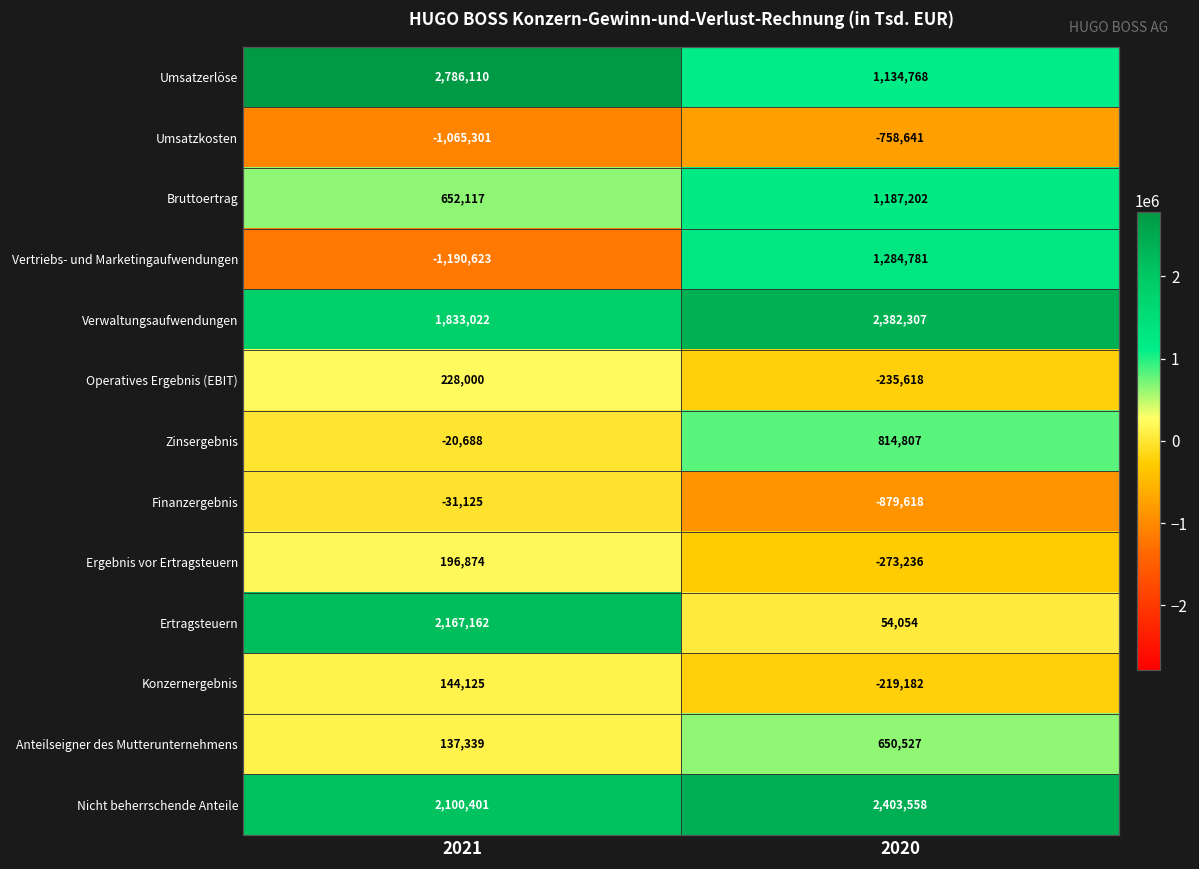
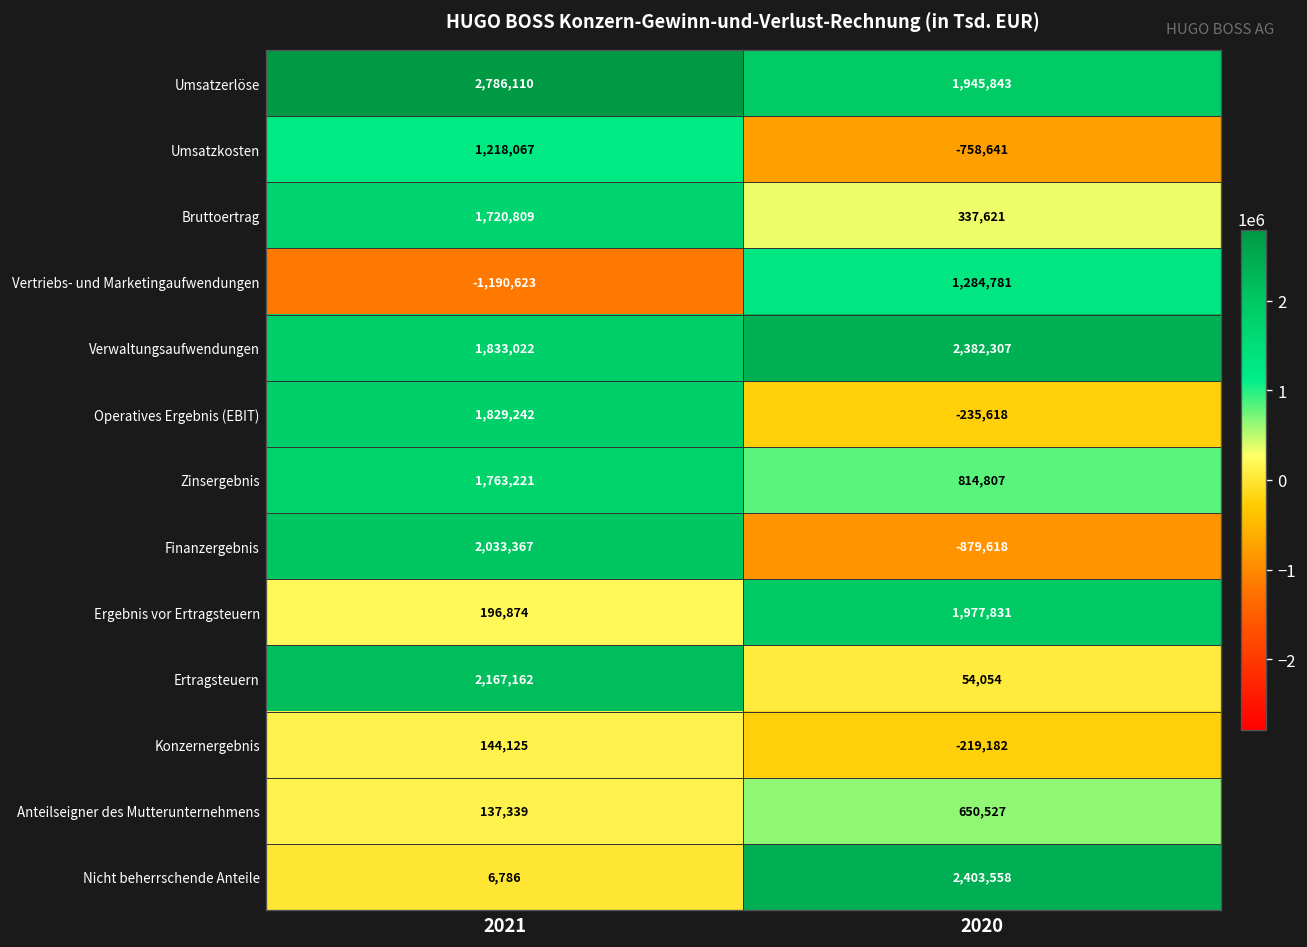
  {
    "Umsatzerlöse": {
      "2021": "2,786,110",
-     "2020": "1,134,768"
+     "2020": "1,945,843"
    },
    "Umsatzkosten": {
-     "2021": "-1,065,301",
+     "2021": "1,218,067",
      "2020": "-758,641"
    },
    "Bruttoertrag": {
-     "2021": "652,117",
-     "2020": "1,187,202"
+     "2021": "1,720,809",
+     "2020": "337,621"
    },
    "Vertriebs- und Marketingaufwendungen": {
      "2021": "-1,190,623",
      "2020": "1,284,781"
    },
    "Verwaltungsaufwendungen": {
      "2021": "1,833,022",
      "2020": "2,382,307"
    },
    "Operatives Ergebnis (EBIT)": {
-     "2021": "228,000",
+     "2021": "1,829,242",
      "2020": "-235,618"
    },
    "Zinsergebnis": {
-     "2021": "-20,688",
+     "2021": "1,763,221",
      "2020": "814,807"
    },
    "Finanzergebnis": {
-     "2021": "-31,125",
+     "2021": "2,033,367",
      "2020": "-879,618"
    },
    "Ergebnis vor Ertragsteuern": {
      "2021": "196,874",
-     "2020": "-273,236"
+     "2020": "1,977,831"
    },
    "Ertragsteuern": {
      "2021": "2,167,162",
      "2020": "54,054"
    },
    "Konzernergebnis": {
      "2021": "144,125",
      "2020": "-219,182"
    },
    "Anteilseigner des Mutterunternehmens": {
      "2021": "137,339",
      "2020": "650,527"
    },
    "Nicht beherrschende Anteile": {
-     "2021": "2,100,401",
+     "2021": "6,786",
      "2020": "2,403,558"
    }
  }
